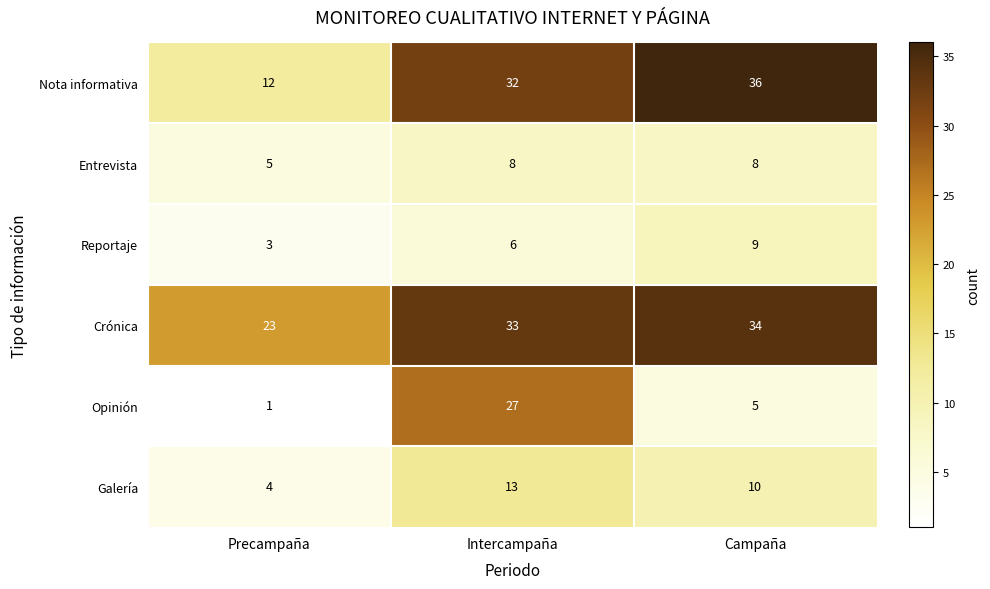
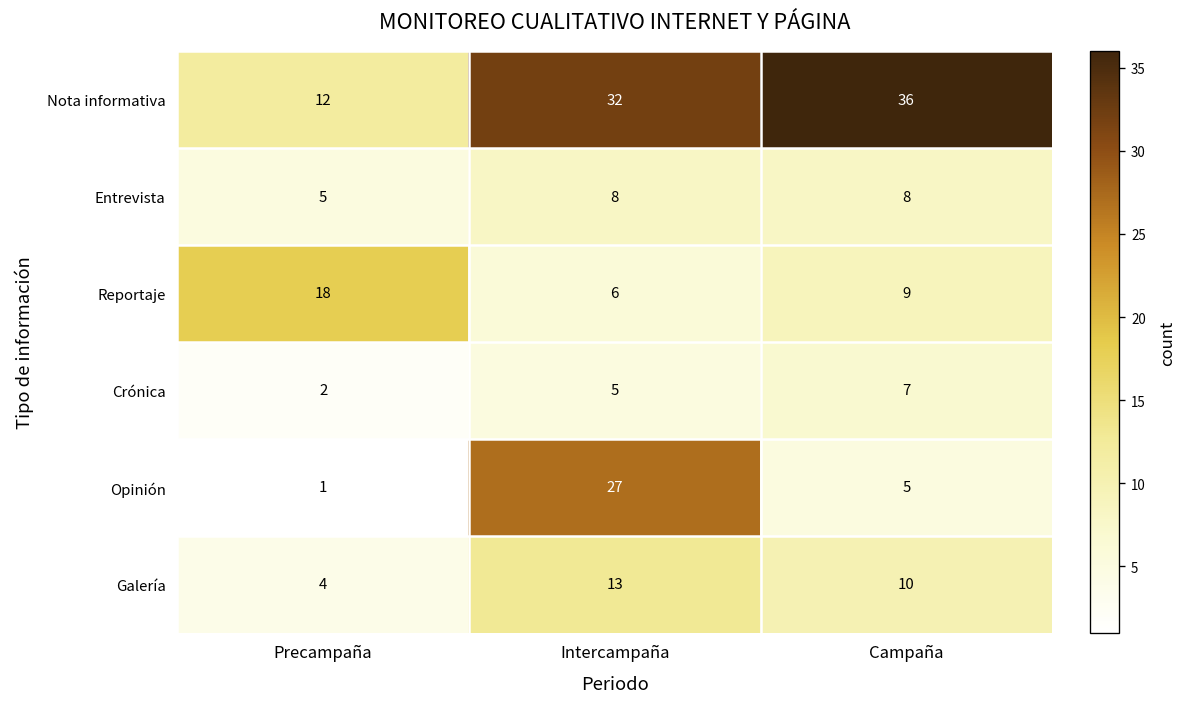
  {
    "Nota informativa": {
      "Precampaña": 12,
      "Intercampaña": 32,
      "Campaña": 36
    },
    "Entrevista": {
      "Precampaña": 5,
      "Intercampaña": 8,
      "Campaña": 8
    },
    "Reportaje": {
-     "Precampaña": 3,
+     "Precampaña": 18,
      "Intercampaña": 6,
      "Campaña": 9
    },
    "Crónica": {
-     "Precampaña": 23,
-     "Intercampaña": 33,
-     "Campaña": 34
+     "Precampaña": 2,
+     "Intercampaña": 5,
+     "Campaña": 7
    },
    "Opinión": {
      "Precampaña": 1,
      "Intercampaña": 27,
      "Campaña": 5
    },
    "Galería": {
      "Precampaña": 4,
      "Intercampaña": 13,
      "Campaña": 10
    }
  }
